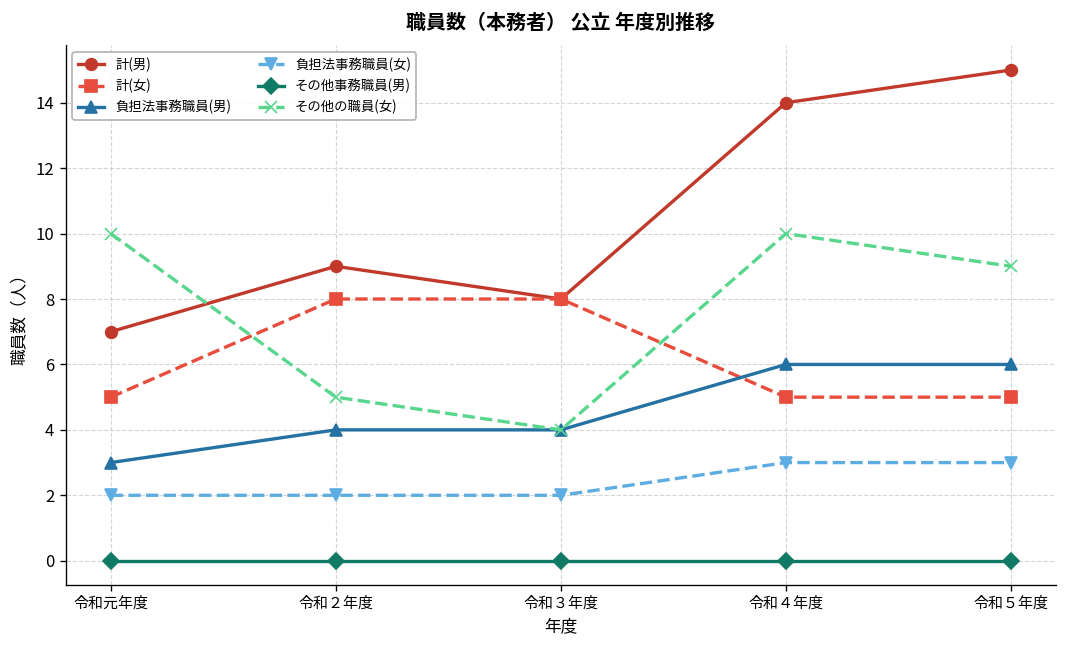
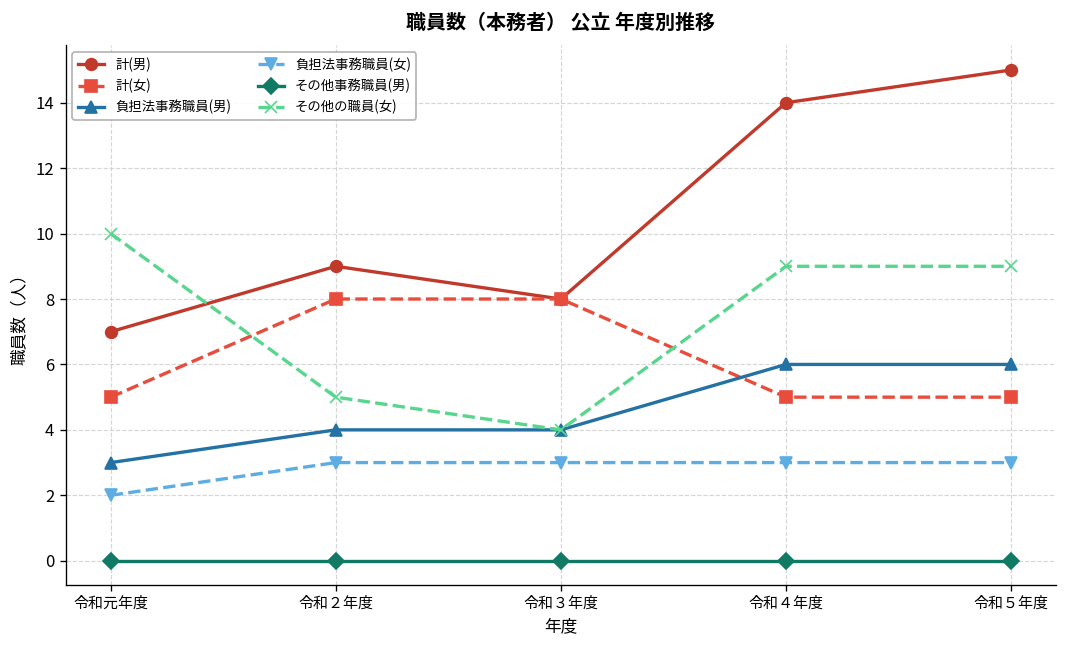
  {
    "負担法事務職員(男)": {
      "令和元年度": 3,
      "令和２年度": 4,
      "令和４年度": 6,
      "令和５年度": 6
    },
    "負担法事務職員(女)": {
      "令和元年度": 2,
-     "令和２年度": 2,
-     "令和３年度": 2,
+     "令和２年度": 3,
+     "令和３年度": 3,
      "令和４年度": 3,
      "令和５年度": 3
    },
    "その他事務職員(男)": {
      "令和元年度": 0,
      "令和２年度": 0,
      "令和３年度": 0,
      "令和４年度": 0,
      "令和５年度": 0
    },
    "その他の職員(女)": {
      "令和元年度": 10,
      "令和２年度": 5,
-     "令和４年度": 10,
+     "令和４年度": 9,
      "令和５年度": 9
    }
  }
